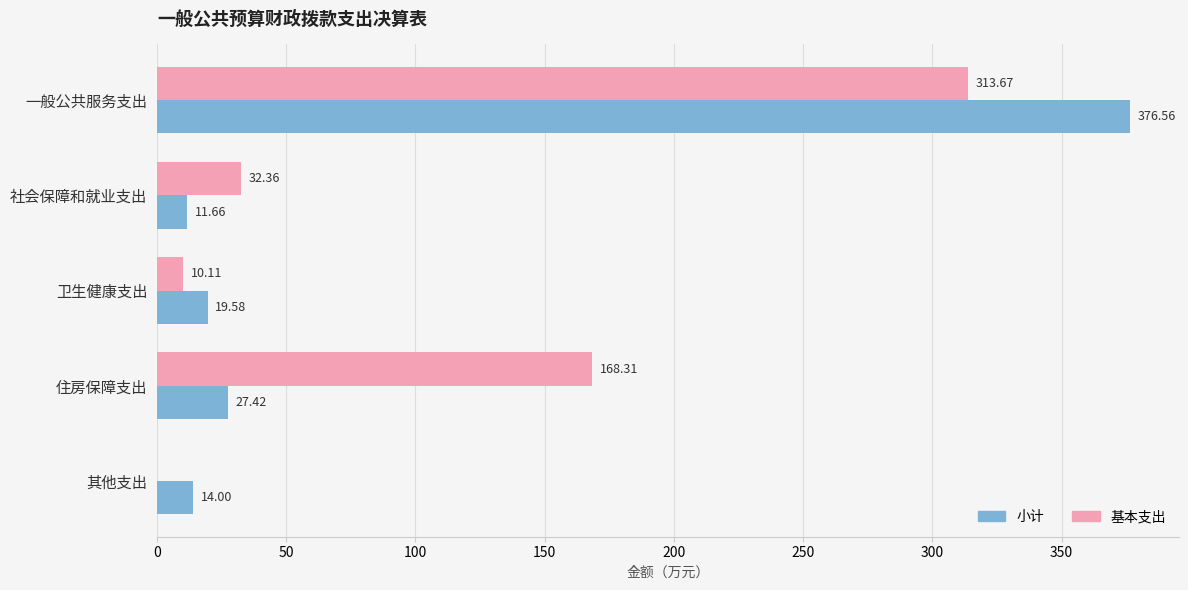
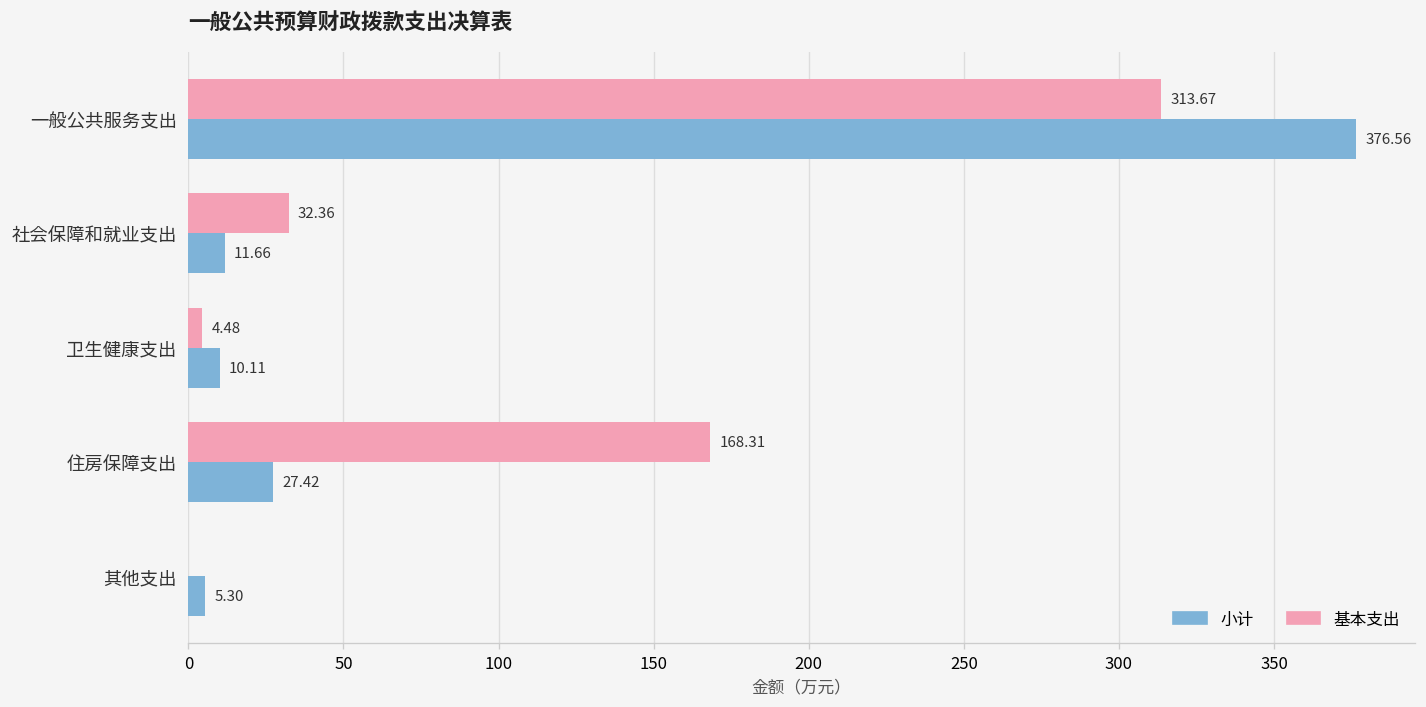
  {
    "小计": {
      "一般公共服务支出": 376.56,
      "社会保障和就业支出": 11.66,
-     "卫生健康支出": 19.58,
+     "卫生健康支出": 10.11,
      "住房保障支出": 27.42,
-     "其他支出": 14.00
+     "其他支出": 5.30
    },
    "基本支出": {
      "一般公共服务支出": 313.67,
      "社会保障和就业支出": 32.36,
-     "卫生健康支出": 10.11,
+     "卫生健康支出": 4.48,
      "住房保障支出": 168.31
    }
  }
